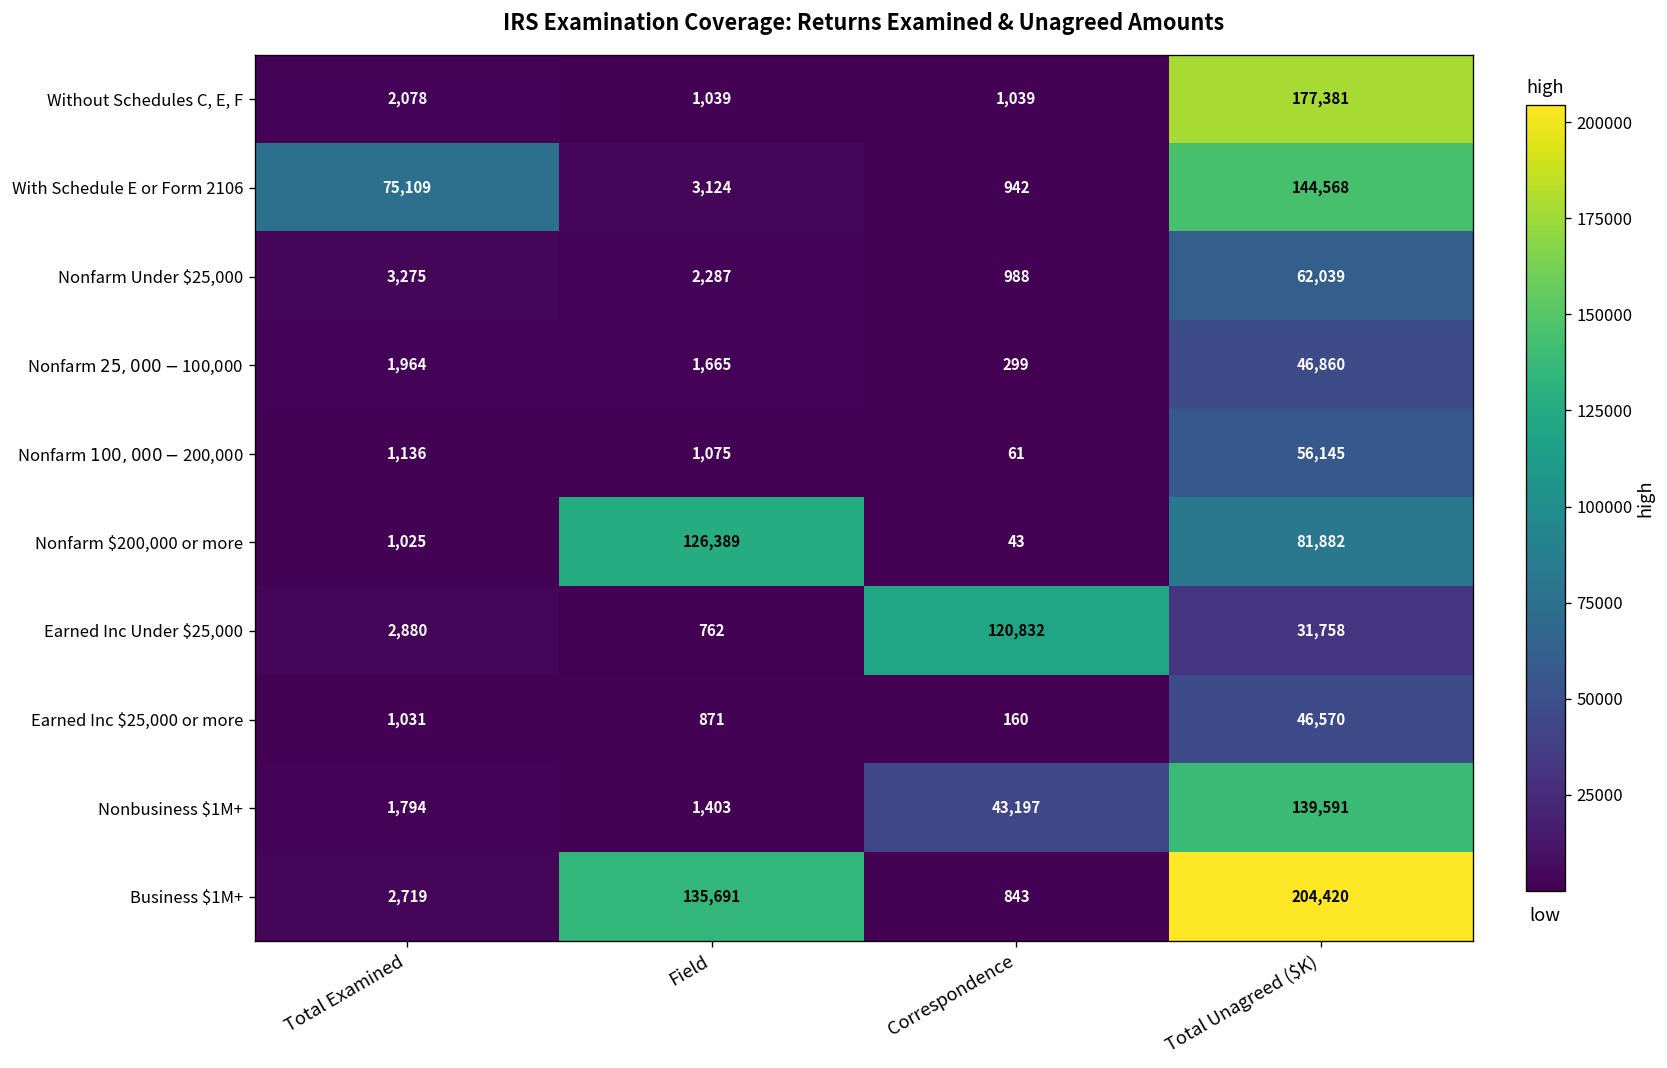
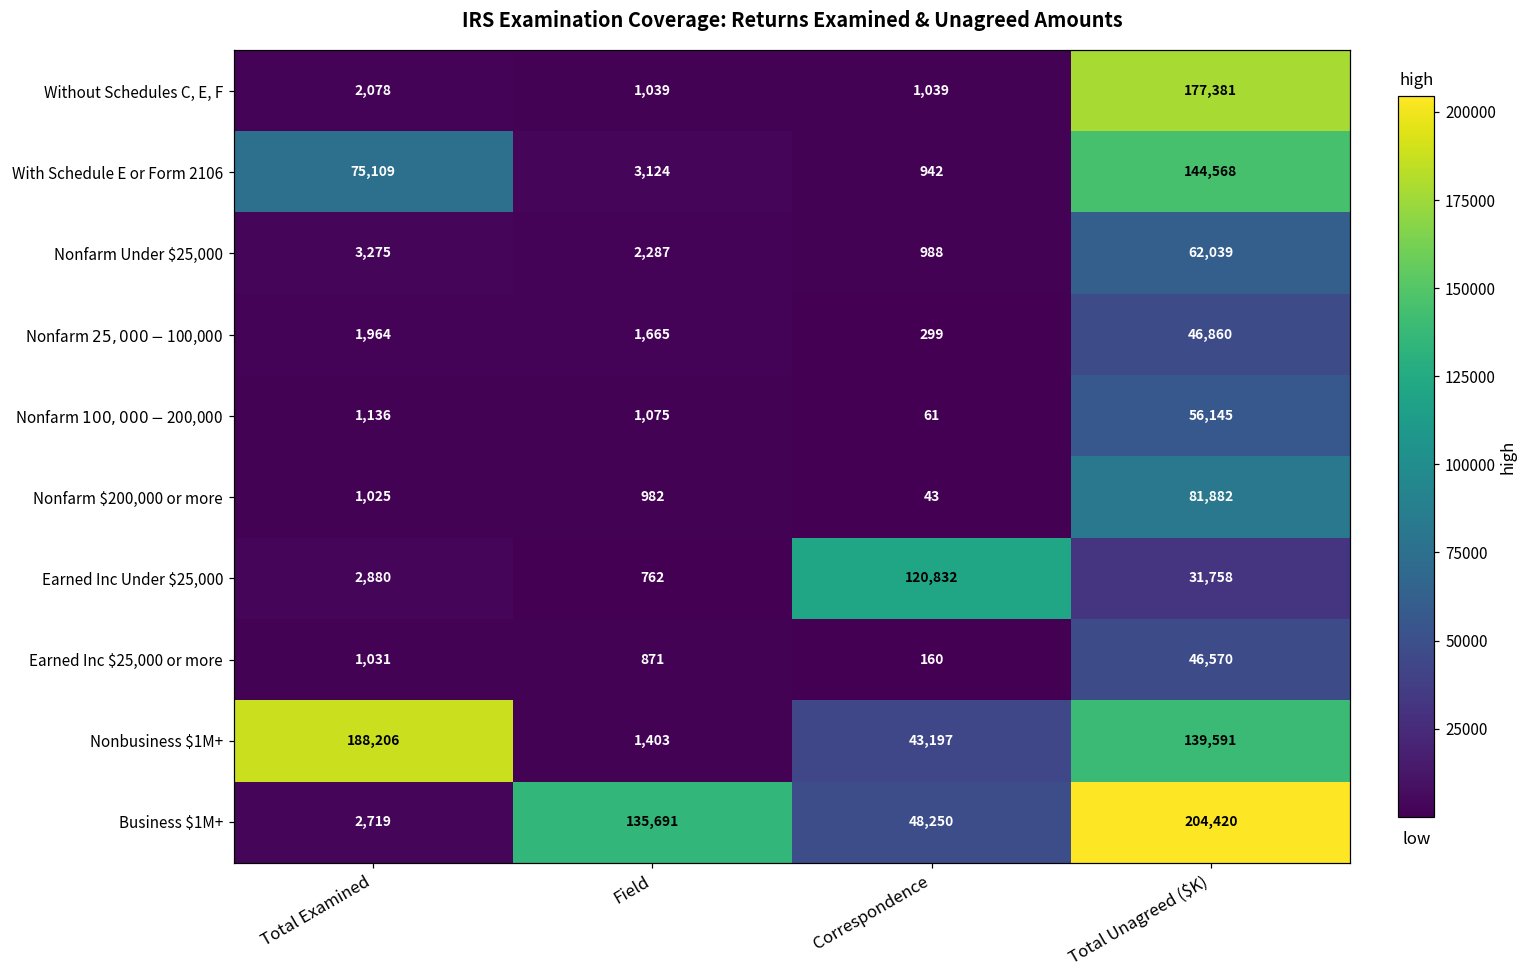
  {
    "Without Schedules C, E, F": {
      "Total Examined": "2,078",
      "Field": "1,039",
      "Correspondence": "1,039",
      "Total Unagreed ($K)": "177,381"
    },
    "With Schedule E or Form 2106": {
      "Total Examined": "75,109",
      "Field": "3,124",
      "Correspondence": "942",
      "Total Unagreed ($K)": "144,568"
    },
    "Nonfarm Under $25,000": {
      "Total Examined": "3,275",
      "Field": "2,287",
      "Correspondence": "988",
      "Total Unagreed ($K)": "62,039"
    },
    "Nonfarm $200,000 or more": {
      "Total Examined": "1,025",
-     "Field": "126,389",
+     "Field": "982",
      "Correspondence": "43",
      "Total Unagreed ($K)": "81,882"
    },
    "Earned Inc Under $25,000": {
      "Total Examined": "2,880",
      "Field": "762",
      "Correspondence": "120,832",
      "Total Unagreed ($K)": "31,758"
    },
    "Earned Inc $25,000 or more": {
      "Total Examined": "1,031",
      "Field": "871",
      "Correspondence": "160",
      "Total Unagreed ($K)": "46,570"
    },
    "Nonbusiness $1M+": {
-     "Total Examined": "1,794",
+     "Total Examined": "188,206",
      "Field": "1,403",
      "Correspondence": "43,197",
      "Total Unagreed ($K)": "139,591"
    },
    "Business $1M+": {
      "Total Examined": "2,719",
      "Field": "135,691",
-     "Correspondence": "843",
+     "Correspondence": "48,250",
      "Total Unagreed ($K)": "204,420"
    }
  }
